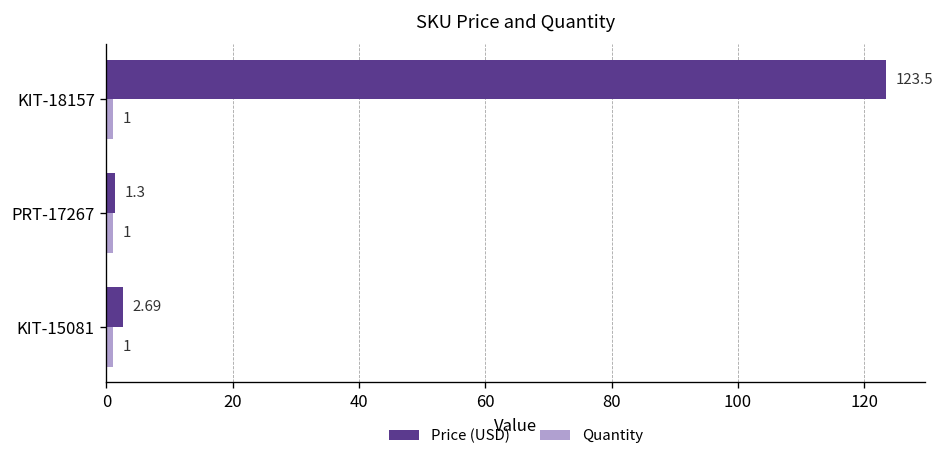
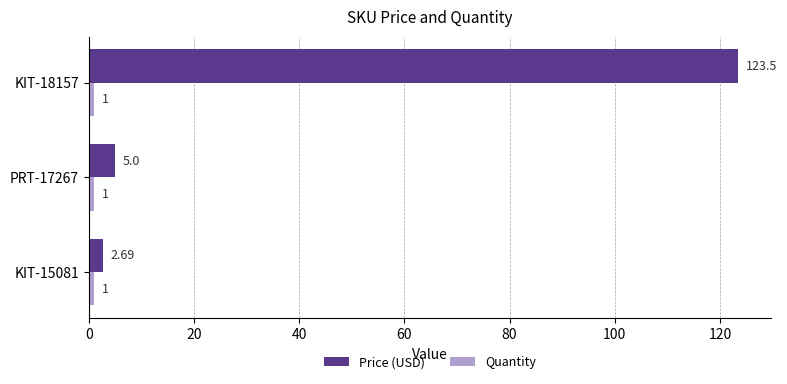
  {
    "Price (USD)": {
      "KIT-18157": 123.5,
-     "PRT-17267": 1.3,
+     "PRT-17267": 5.0,
      "KIT-15081": 2.69
    },
    "Quantity": {
      "KIT-18157": 1,
      "PRT-17267": 1,
      "KIT-15081": 1
    }
  }
